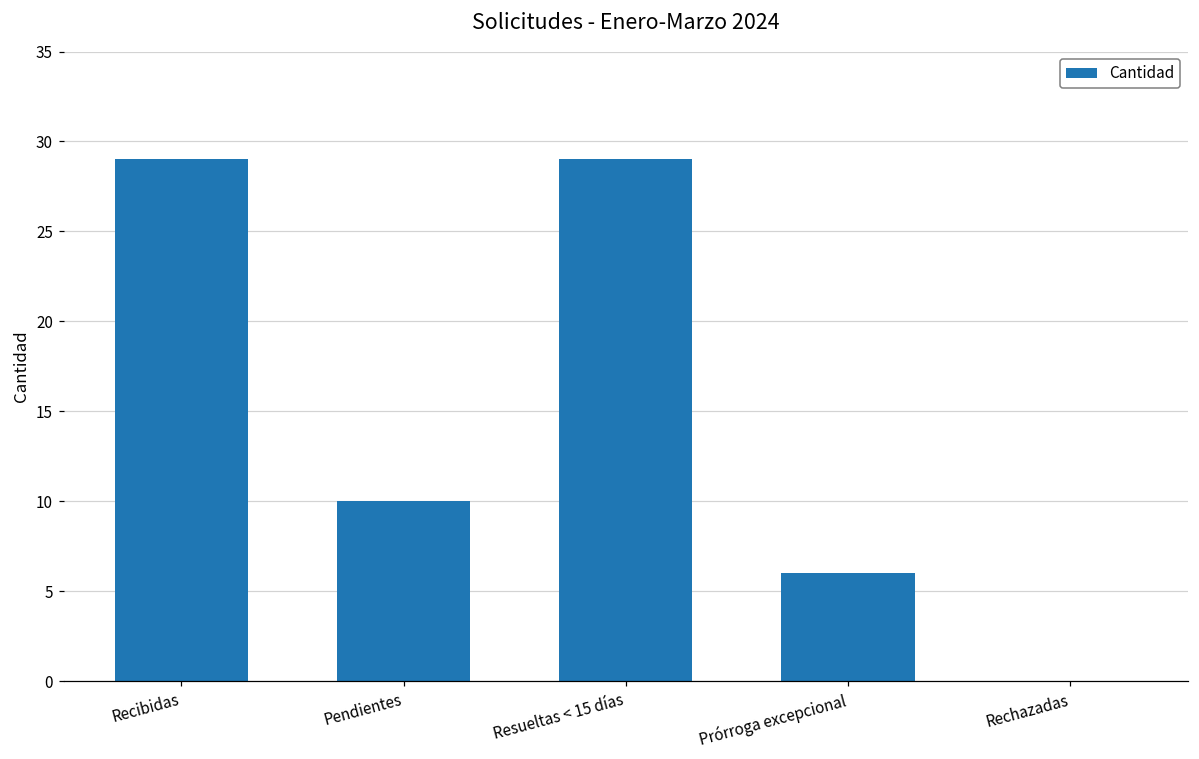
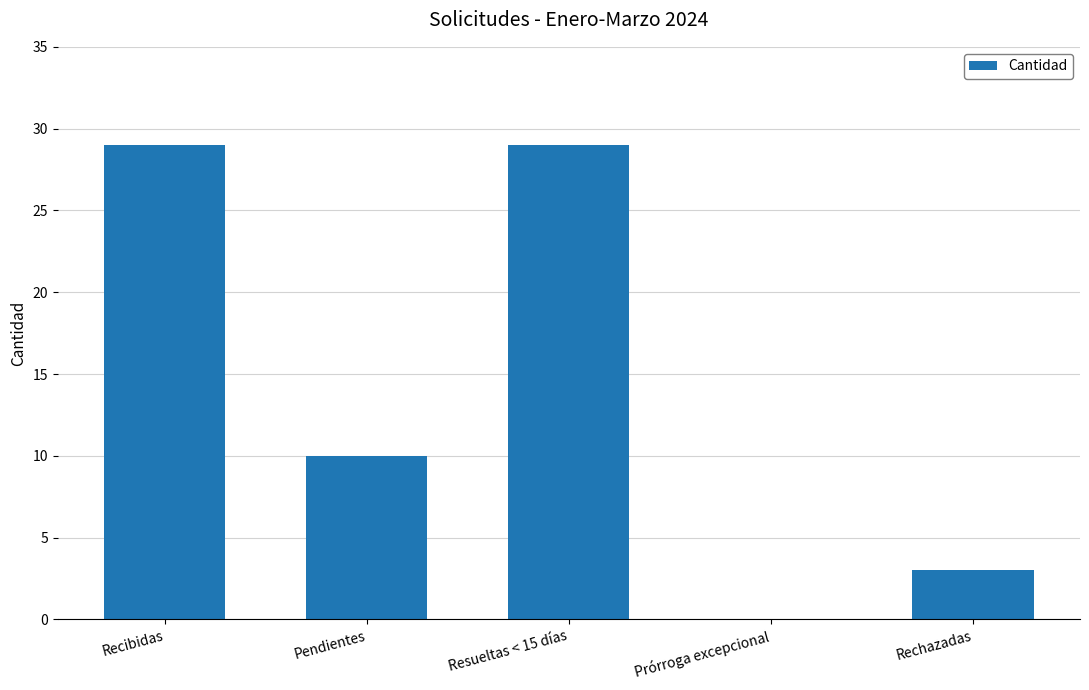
  {
    "Recibidas": 29,
    "Pendientes": 10,
    "Resueltas < 15 días": 29,
-   "Prórroga excepcional": 6,
-   "Rechazadas": 0
+   "Prórroga excepcional": 0,
+   "Rechazadas": 3
  }
